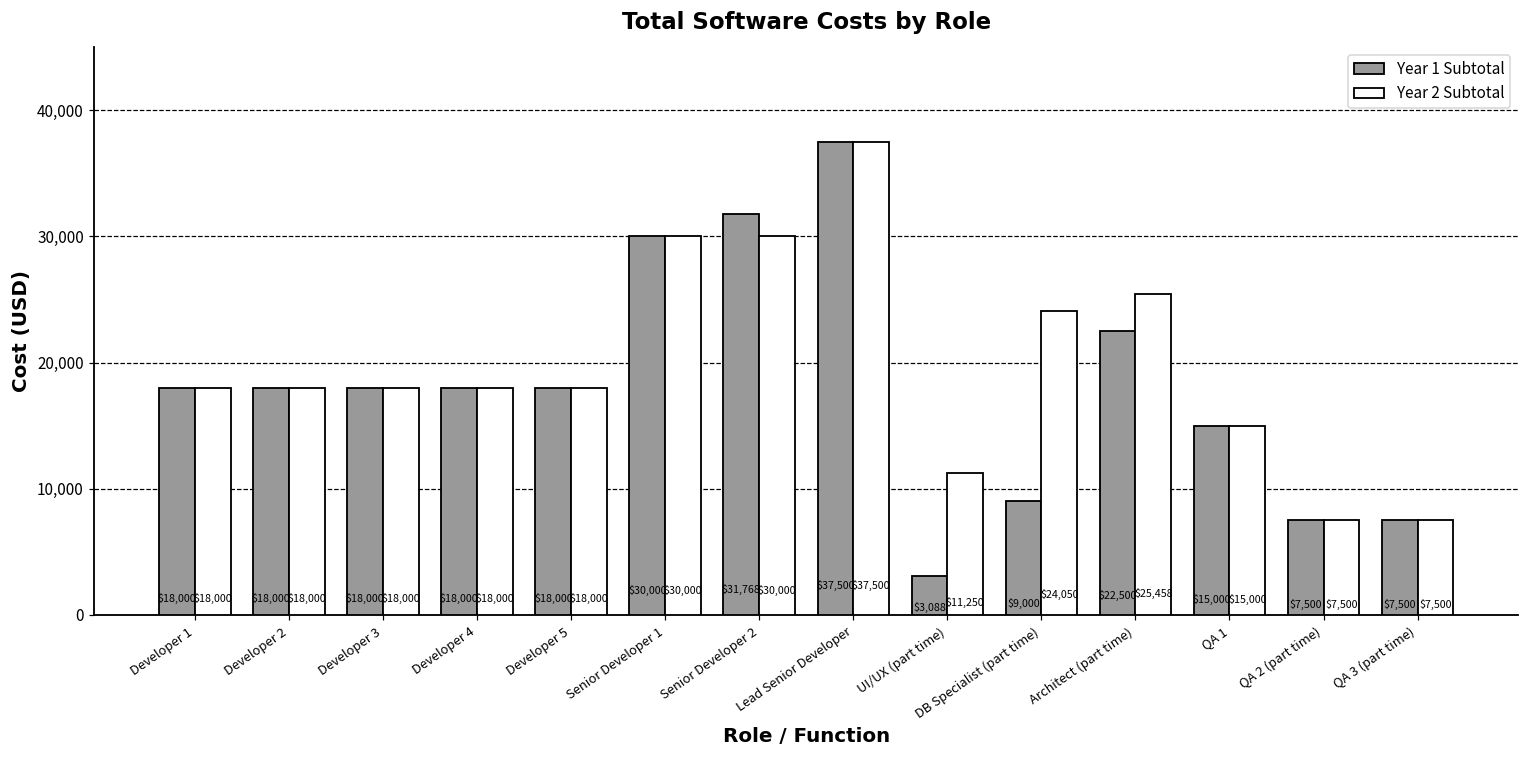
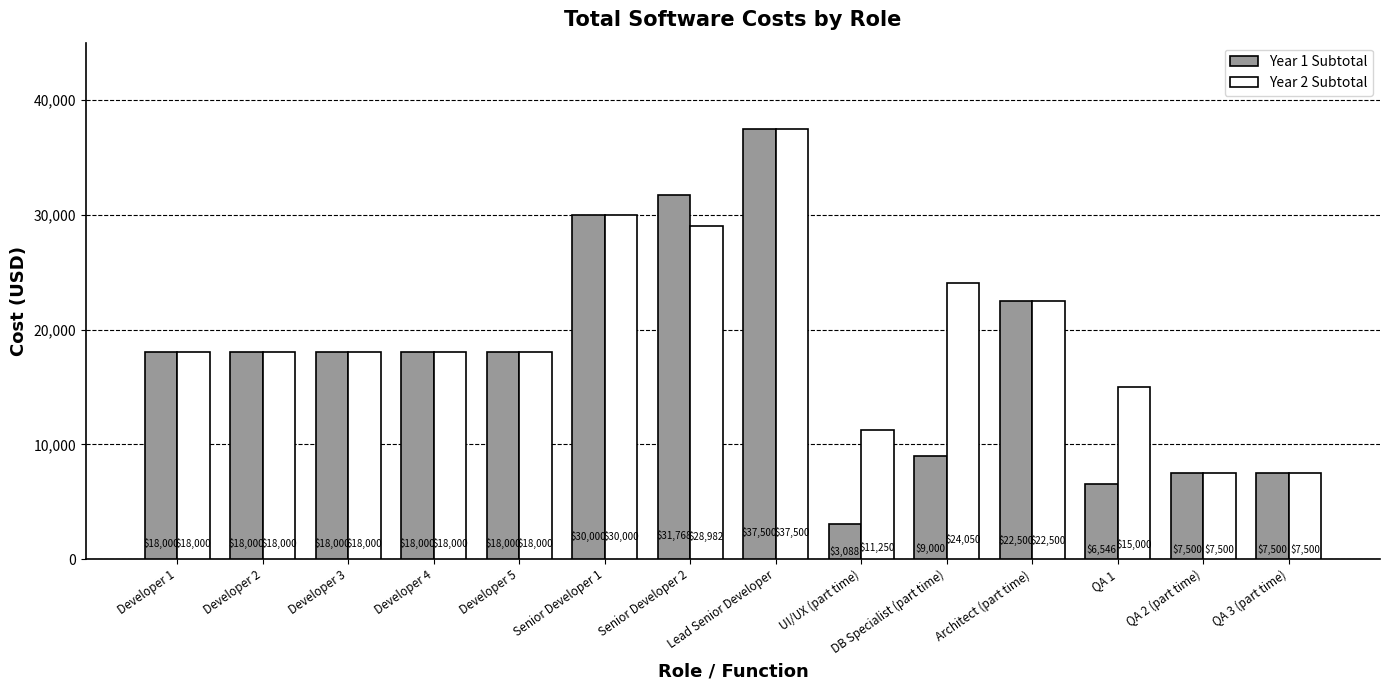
  {
    "Year 1 Subtotal": {
      "Developer 1": "$18,000",
      "Developer 2": "$18,000",
      "Developer 3": "$18,000",
      "Developer 4": "$18,000",
      "Developer 5": "$18,000",
      "Senior Developer 1": "$30,000",
      "Senior Developer 2": "$31,768",
      "Lead Senior Developer": "$37,500",
      "UI/UX (part time)": "$3,088",
      "DB Specialist (part time)": "$9,000",
      "Architect (part time)": "$22,500",
-     "QA 1": "$15,000",
+     "QA 1": "$6,546",
      "QA 2 (part time)": "$7,500",
      "QA 3 (part time)": "$7,500"
    },
    "Year 2 Subtotal": {
      "Developer 1": "$18,000",
      "Developer 2": "$18,000",
      "Developer 3": "$18,000",
      "Developer 4": "$18,000",
      "Developer 5": "$18,000",
      "Senior Developer 1": "$30,000",
-     "Senior Developer 2": "$30,000",
+     "Senior Developer 2": "$28,982",
      "Lead Senior Developer": "$37,500",
      "UI/UX (part time)": "$11,250",
      "DB Specialist (part time)": "$24,050",
-     "Architect (part time)": "$25,458",
+     "Architect (part time)": "$22,500",
      "QA 1": "$15,000",
      "QA 2 (part time)": "$7,500",
      "QA 3 (part time)": "$7,500"
    }
  }
